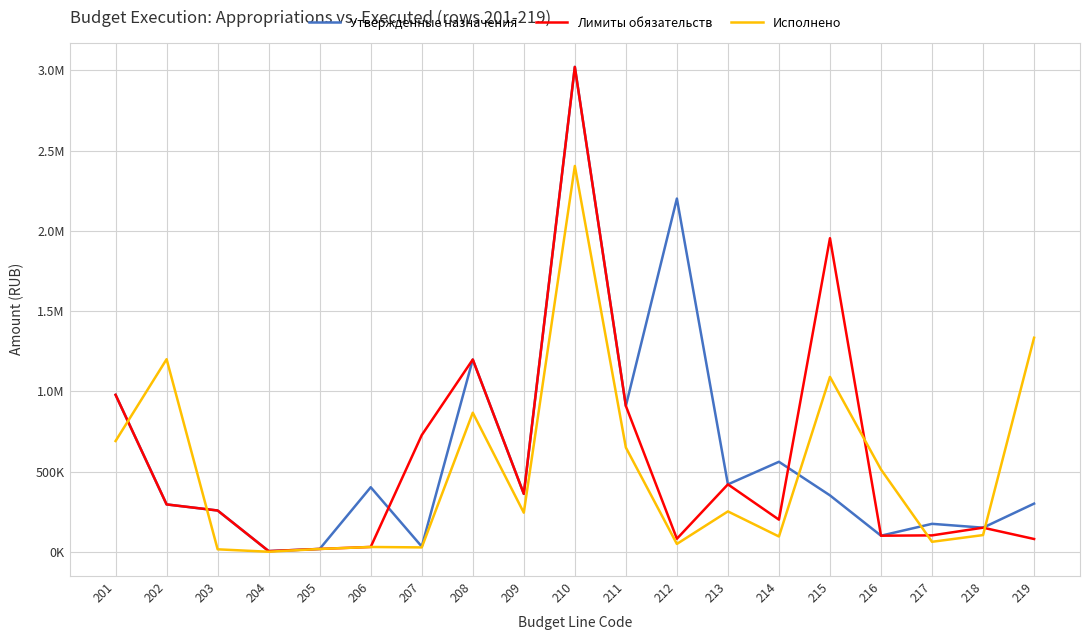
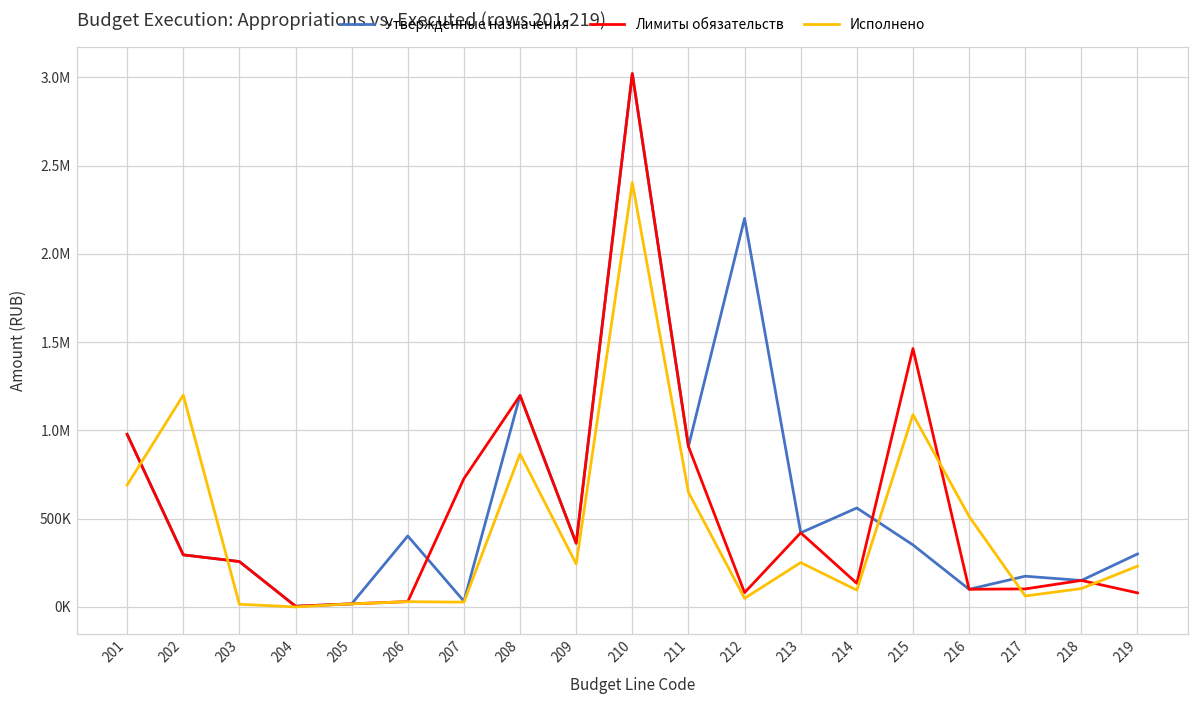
  {
    "Утвержденные назначения": {
      "206": 400000,
      "212": 2200000,
      "214": 560000,
      "215": 350000,
      "217": 170000,
      "219": 300000
    },
    "Лимиты обязательств": {
      "207": 730000,
      "212": 80000,
-     "214": 200000,
-     "215": 1950000,
+     "214": 130000,
+     "215": 1460000,
      "217": 100000,
      "219": 80000
    },
    "Исполнено": {
      "201": 690000,
      "202": 1200000,
      "203": 20000,
      "208": 870000,
      "209": 240000,
      "210": 2400000,
      "211": 650000,
      "212": 50000,
      "213": 250000,
      "214": 100000,
      "215": 1090000,
      "216": 510000,
      "217": 60000,
      "218": 100000,
-     "219": 1330000
+     "219": 230000
    }
  }
